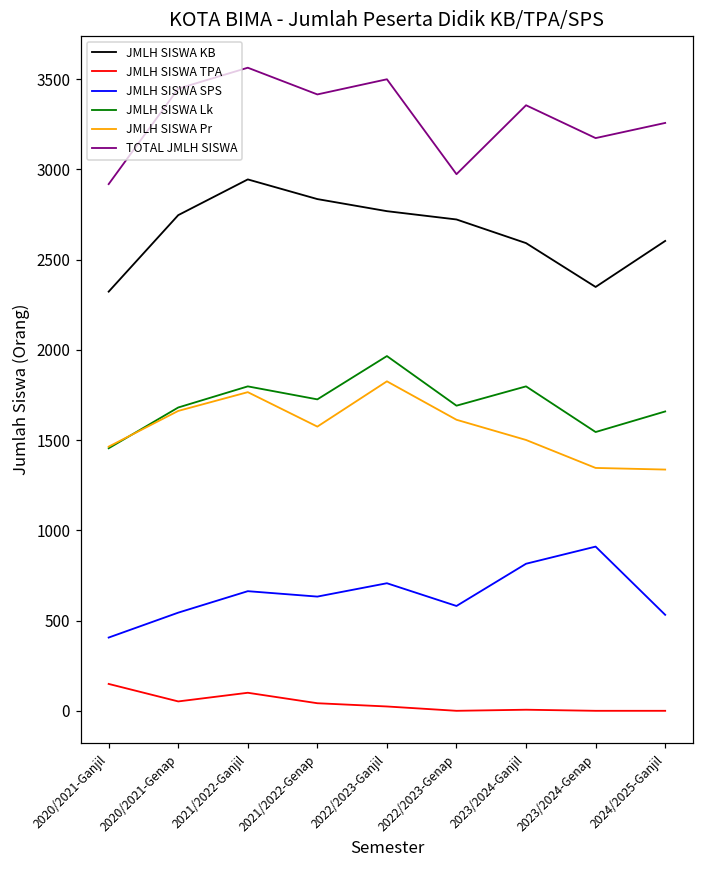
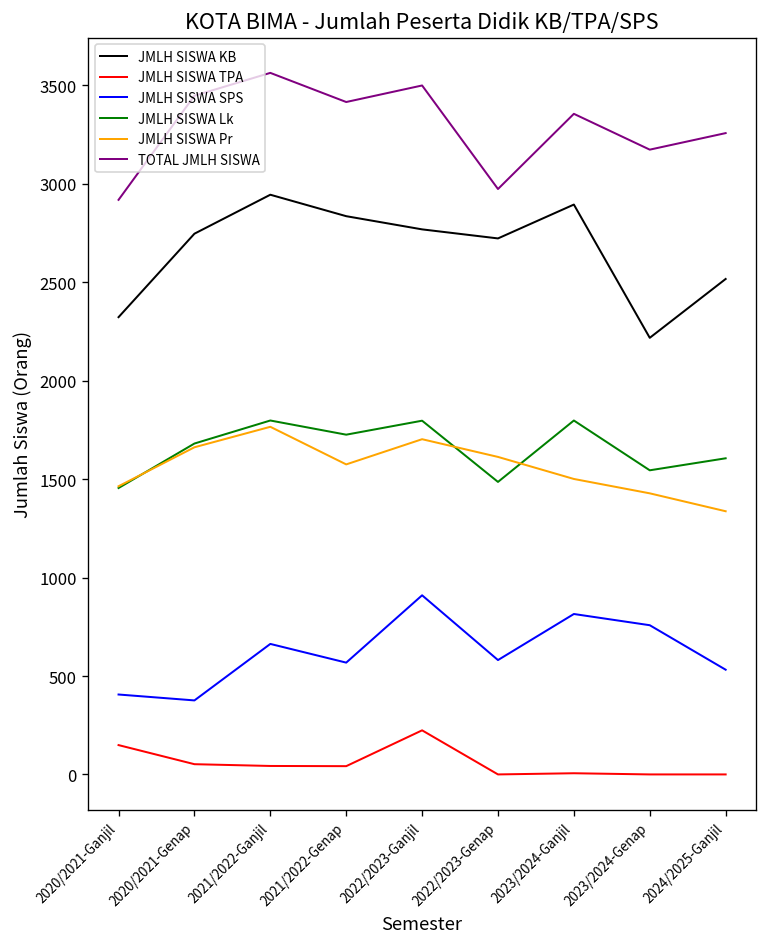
  {
    "JMLH SISWA KB": {
      "2020/2021-Ganjil": 2320,
      "2020/2021-Genap": 2750,
      "2021/2022-Ganjil": 2950,
      "2021/2022-Genap": 2840,
      "2022/2023-Ganjil": 2770,
      "2022/2023-Genap": 2720,
-     "2023/2024-Ganjil": 2590,
-     "2023/2024-Genap": 2350,
-     "2024/2025-Ganjil": 2600
+     "2023/2024-Ganjil": 2900,
+     "2023/2024-Genap": 2220,
+     "2024/2025-Ganjil": 2520
    },
    "JMLH SISWA TPA": {
      "2020/2021-Ganjil": 150,
      "2020/2021-Genap": 50,
-     "2021/2022-Ganjil": 100,
+     "2021/2022-Ganjil": 40,
      "2021/2022-Genap": 40,
-     "2022/2023-Ganjil": 20,
+     "2022/2023-Ganjil": 220,
      "2022/2023-Genap": 0,
      "2023/2024-Ganjil": 10,
      "2023/2024-Genap": 0,
      "2024/2025-Ganjil": 0
    },
    "JMLH SISWA SPS": {
      "2020/2021-Ganjil": 410,
-     "2020/2021-Genap": 540,
+     "2020/2021-Genap": 380,
      "2021/2022-Ganjil": 660,
-     "2021/2022-Genap": 630,
-     "2022/2023-Ganjil": 710,
+     "2021/2022-Genap": 570,
+     "2022/2023-Ganjil": 910,
      "2022/2023-Genap": 580,
      "2023/2024-Ganjil": 820,
-     "2023/2024-Genap": 910,
+     "2023/2024-Genap": 760,
      "2024/2025-Ganjil": 530
    },
    "JMLH SISWA Lk": {
      "2020/2021-Genap": 1680,
      "2021/2022-Ganjil": 1800,
      "2021/2022-Genap": 1730,
-     "2022/2023-Ganjil": 1970,
-     "2022/2023-Genap": 1690,
+     "2022/2023-Ganjil": 1800,
+     "2022/2023-Genap": 1490,
      "2023/2024-Ganjil": 1800,
      "2023/2024-Genap": 1550,
-     "2024/2025-Ganjil": 1660
+     "2024/2025-Ganjil": 1610
    },
    "JMLH SISWA Pr": {
      "2020/2021-Genap": 1660,
      "2021/2022-Ganjil": 1770,
      "2021/2022-Genap": 1580,
-     "2022/2023-Ganjil": 1830,
+     "2022/2023-Ganjil": 1700,
      "2022/2023-Genap": 1610,
      "2023/2024-Ganjil": 1500,
-     "2023/2024-Genap": 1350,
+     "2023/2024-Genap": 1430,
      "2024/2025-Ganjil": 1340
    },
    "TOTAL JMLH SISWA": {
      "2020/2021-Ganjil": 2920,
      "2021/2022-Ganjil": 3560,
      "2021/2022-Genap": 3420,
      "2022/2023-Ganjil": 3500,
      "2022/2023-Genap": 2970,
      "2023/2024-Ganjil": 3360,
      "2023/2024-Genap": 3170,
      "2024/2025-Ganjil": 3260
    }
  }
